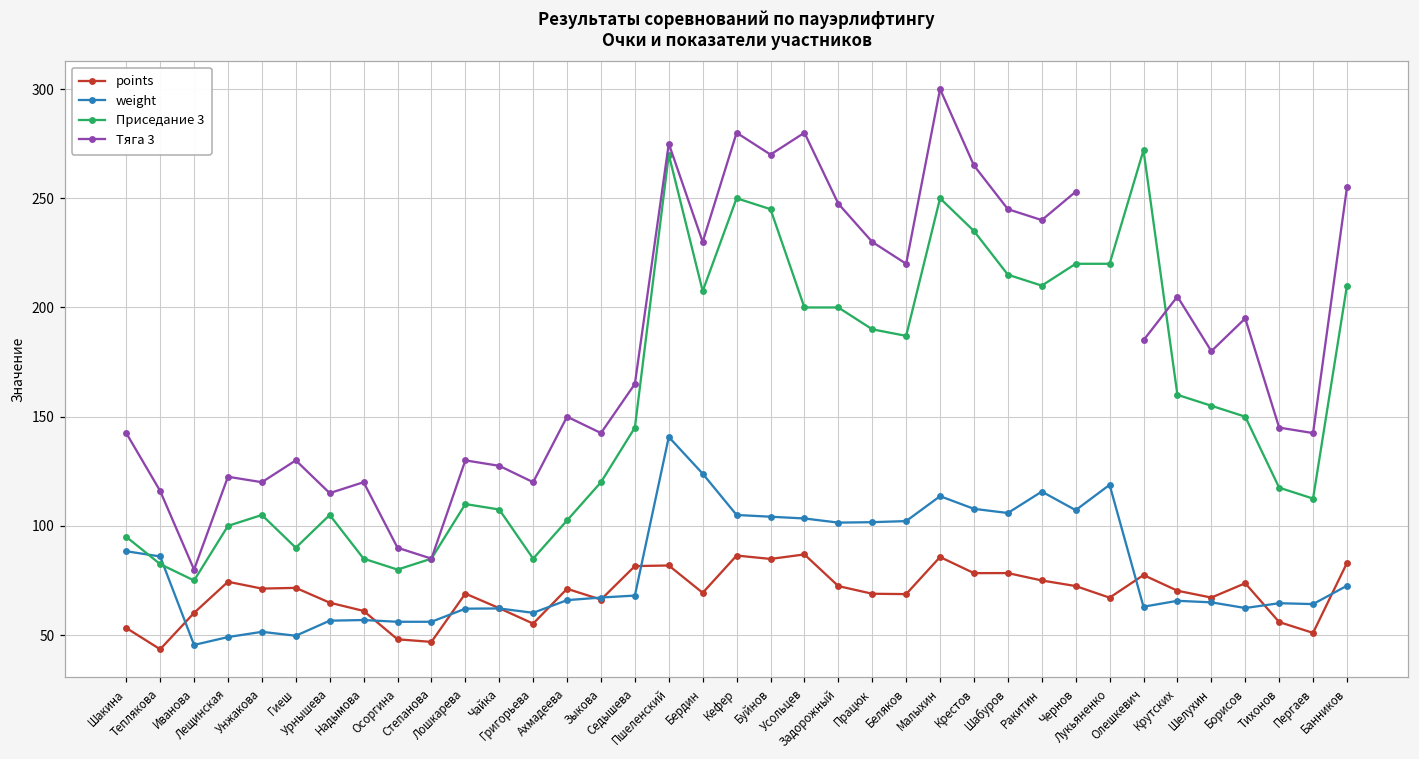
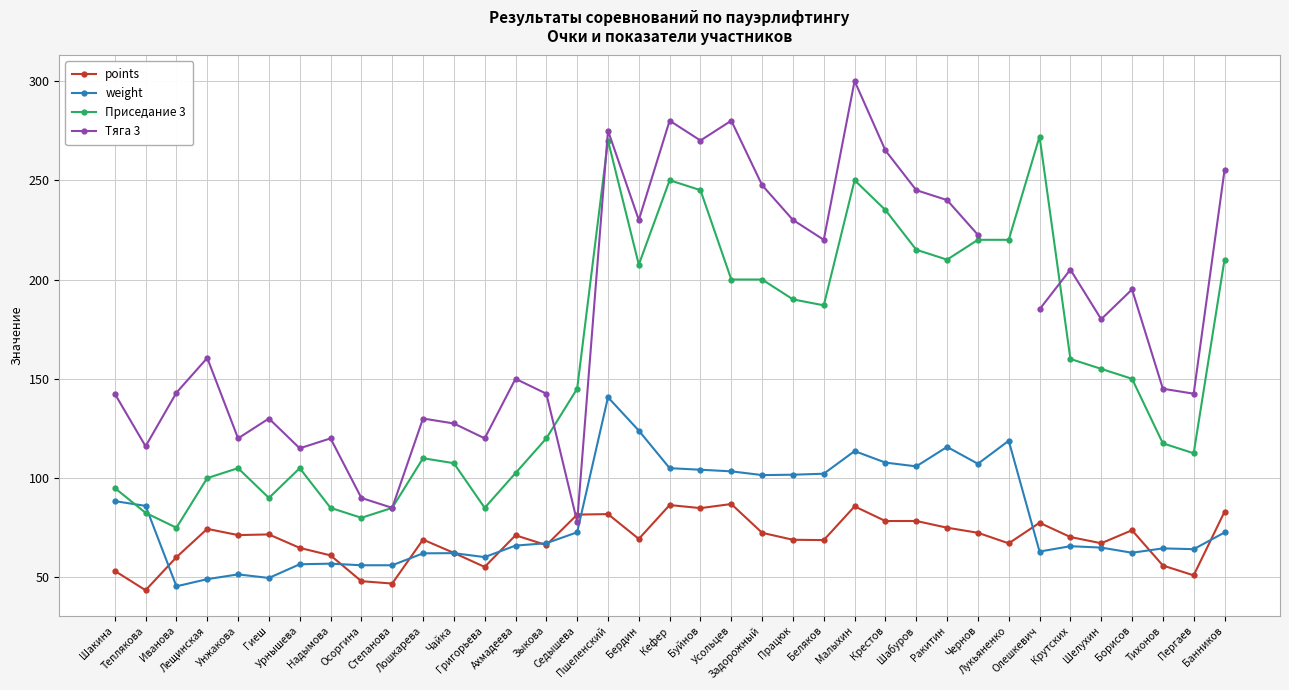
  {
    "points": {
      "Шакина": 53,
      "Теплякова": 44,
      "Иванова": 60,
      "Лещинcкая": 74,
      "Унжакова": 71,
      "Гиеш": 72,
      "Урнышева": 65,
      "Надымова": 61,
      "Осоргина": 48,
      "Степанова": 47,
      "Лошкарева": 69,
      "Григорьева": 55,
      "Ахмадеева": 71,
      "Седышева": 82,
      "Пшеленский": 82,
      "Бердин": 69,
      "Кефер": 86,
      "Буйнов": 85,
      "Усольцев": 87,
      "Задорожный": 72,
      "Працюк": 69,
      "Беляков": 69,
      "Малыхин": 86,
      "Крестов": 78,
      "Шабуров": 78,
      "Ракитин": 75,
      "Чернов": 72,
      "Лукьяненко": 67,
      "Олешкевич": 77,
      "Крутских": 70,
      "Шелухин": 67,
      "Борисов": 74,
      "Тихонов": 56,
      "Пергаев": 51,
      "Банников": 83
    },
    "weight": {
      "Шакина": 88,
      "Теплякова": 86,
      "Иванова": 46,
      "Лещинcкая": 49,
      "Унжакова": 52,
      "Гиеш": 50,
      "Урнышева": 57,
      "Надымова": 57,
      "Осоргина": 56,
      "Степанова": 56,
      "Лошкарева": 62,
      "Григорьева": 60,
      "Ахмадеева": 66,
-     "Седышева": 68,
+     "Седышева": 73,
      "Пшеленский": 141,
      "Бердин": 124,
      "Кефер": 105,
      "Буйнов": 104,
      "Усольцев": 103,
      "Задорожный": 102,
      "Працюк": 102,
      "Беляков": 102,
      "Малыхин": 114,
      "Крестов": 108,
      "Шабуров": 106,
      "Ракитин": 116,
      "Чернов": 107,
      "Лукьяненко": 119,
      "Олешкевич": 63,
      "Крутских": 66,
      "Шелухин": 65,
      "Борисов": 62,
      "Тихонов": 65,
      "Пергаев": 64,
      "Банников": 73
    },
    "Приседание 3": {
      "Шакина": 95,
      "Теплякова": 83,
      "Иванова": 75,
      "Лещинcкая": 100,
      "Унжакова": 105,
      "Гиеш": 90,
      "Урнышева": 105,
      "Надымова": 85,
      "Осоргина": 80,
      "Лошкарева": 110,
      "Чайка": 108,
      "Григорьева": 85,
      "Ахмадеева": 103,
      "Зыкова": 120,
      "Седышева": 145,
      "Пшеленский": 270,
      "Бердин": 208,
      "Кефер": 250,
      "Буйнов": 245,
      "Усольцев": 200,
      "Задорожный": 200,
      "Працюк": 190,
      "Беляков": 187,
      "Малыхин": 250,
      "Крестов": 235,
      "Шабуров": 215,
      "Ракитин": 210,
      "Чернов": 220,
      "Лукьяненко": 220,
      "Олешкевич": 272,
      "Крутских": 160,
      "Шелухин": 155,
      "Борисов": 150,
      "Тихонов": 118,
      "Пергаев": 113,
      "Банников": 210
    },
    "Тяга 3": {
      "Шакина": 143,
      "Теплякова": 116,
-     "Иванова": 80,
-     "Лещинcкая": 123,
+     "Иванова": 143,
+     "Лещинcкая": 161,
      "Унжакова": 120,
      "Гиеш": 130,
      "Урнышева": 115,
      "Надымова": 120,
      "Осоргина": 90,
      "Лошкарева": 130,
      "Чайка": 128,
      "Григорьева": 120,
      "Ахмадеева": 150,
      "Зыкова": 143,
-     "Седышева": 165,
+     "Седышева": 78,
      "Пшеленский": 275,
      "Бердин": 230,
      "Кефер": 280,
      "Буйнов": 270,
      "Усольцев": 280,
      "Задорожный": 248,
      "Працюк": 230,
      "Беляков": 220,
      "Малыхин": 300,
      "Крестов": 265,
      "Шабуров": 245,
      "Ракитин": 240,
-     "Чернов": 253,
+     "Чернов": 223,
      "Олешкевич": 185,
      "Крутских": 205,
      "Шелухин": 180,
      "Борисов": 195,
      "Тихонов": 145,
      "Пергаев": 143,
      "Банников": 255
    }
  }
